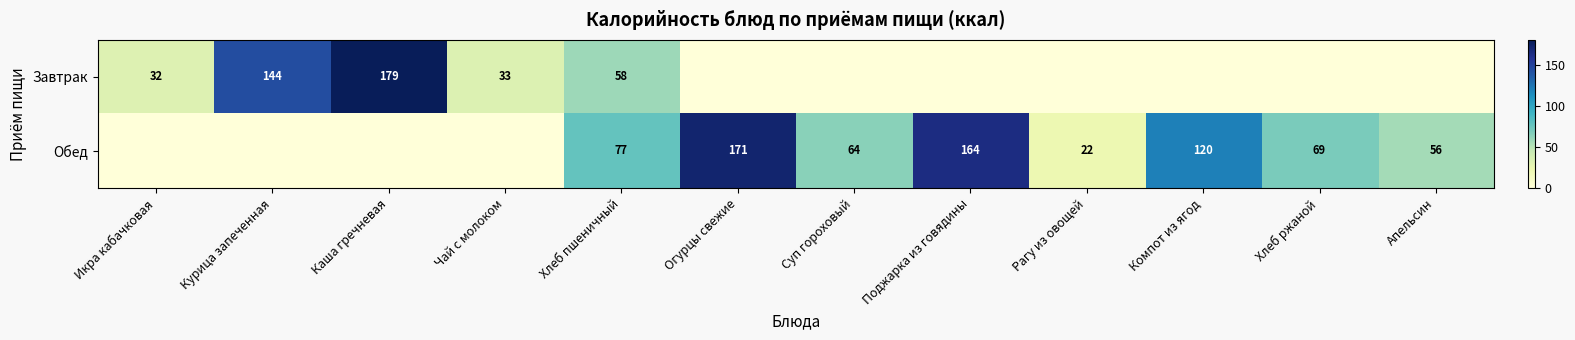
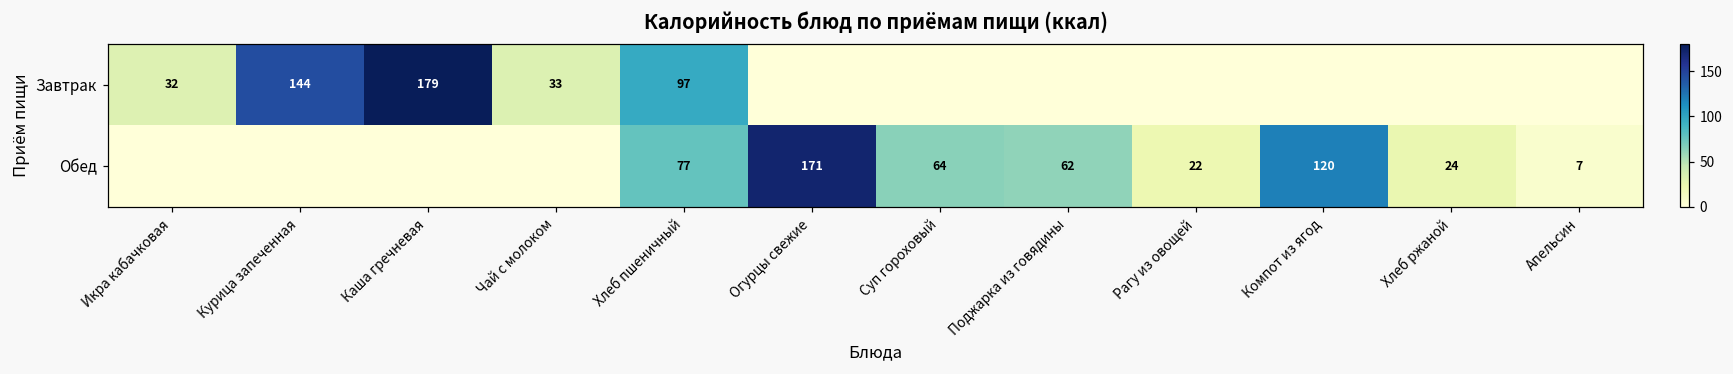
  {
    "Завтрак": {
      "Икра кабачковая": 32,
      "Курица запеченная": 144,
      "Каша гречневая": 179,
      "Чай с молоком": 33,
-     "Хлеб пшеничный": 58
+     "Хлеб пшеничный": 97
    },
    "Обед": {
      "Хлеб пшеничный": 77,
      "Огурцы свежие": 171,
      "Суп гороховый": 64,
-     "Поджарка из говядины": 164,
+     "Поджарка из говядины": 62,
      "Рагу из овощей": 22,
      "Компот из ягод": 120,
-     "Хлеб ржаной": 69,
-     "Апельсин": 56
+     "Хлеб ржаной": 24,
+     "Апельсин": 7
    }
  }
